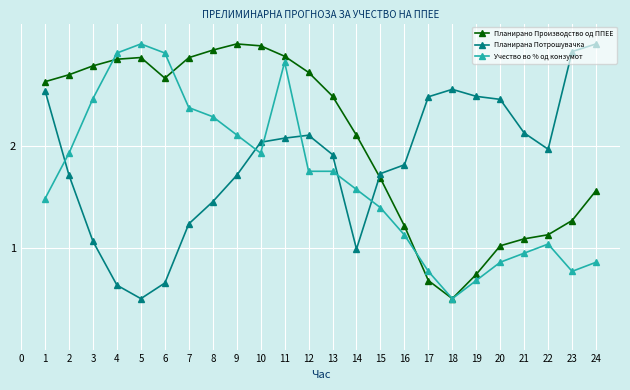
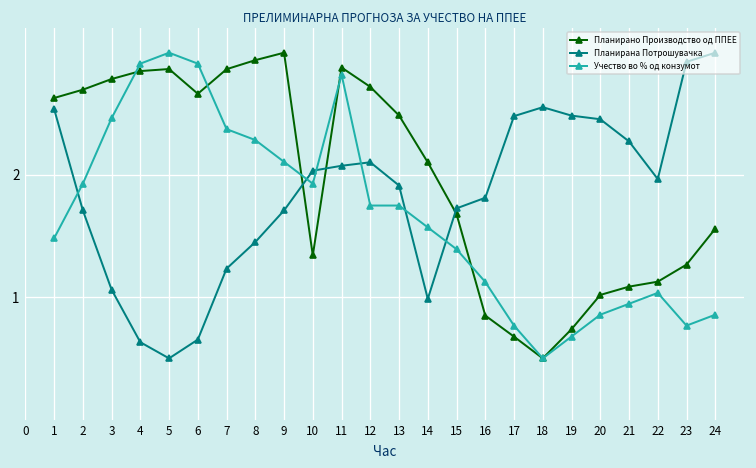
  {
    "Планирано Производство од ППЕЕ": {
      "1": 2.63,
      "2": 2.70,
      "3": 2.78,
      "4": 2.85,
      "5": 2.87,
      "6": 2.66,
      "7": 2.87,
      "8": 2.94,
      "9": 3.00,
-     "10": 2.98,
+     "10": 1.34,
      "11": 2.88,
      "12": 2.72,
      "13": 2.49,
      "14": 2.10,
      "15": 1.68,
-     "16": 1.21,
+     "16": 0.85,
      "17": 0.68,
      "19": 0.74,
      "20": 1.02,
      "21": 1.09,
      "22": 1.13,
      "23": 1.27,
      "24": 1.56
    },
    "Планирана Потрошувачка": {
      "1": 2.54,
      "2": 1.71,
      "3": 1.06,
      "4": 0.63,
      "5": 0.50,
      "6": 0.65,
      "7": 1.23,
      "8": 1.45,
      "9": 1.71,
      "10": 2.04,
      "11": 2.08,
      "12": 2.10,
      "13": 1.91,
      "14": 0.99,
      "15": 1.73,
      "16": 1.81,
      "17": 2.48,
      "18": 2.55,
      "19": 2.49,
      "20": 2.46,
-     "21": 2.13,
+     "21": 2.27,
      "22": 1.97
    },
    "Учество во % од конзумот": {
      "1": 1.48,
      "2": 1.93,
      "3": 2.46,
      "4": 2.91,
      "5": 3.00,
      "6": 2.91,
      "7": 2.37,
      "8": 2.29,
      "9": 2.11,
      "10": 1.93,
      "11": 2.82,
      "12": 1.75,
      "13": 1.75,
      "14": 1.57,
      "15": 1.39,
      "16": 1.13,
      "17": 0.77,
      "19": 0.68,
      "20": 0.86,
      "21": 0.95,
      "22": 1.04,
      "23": 0.77,
      "24": 0.86
    }
  }
